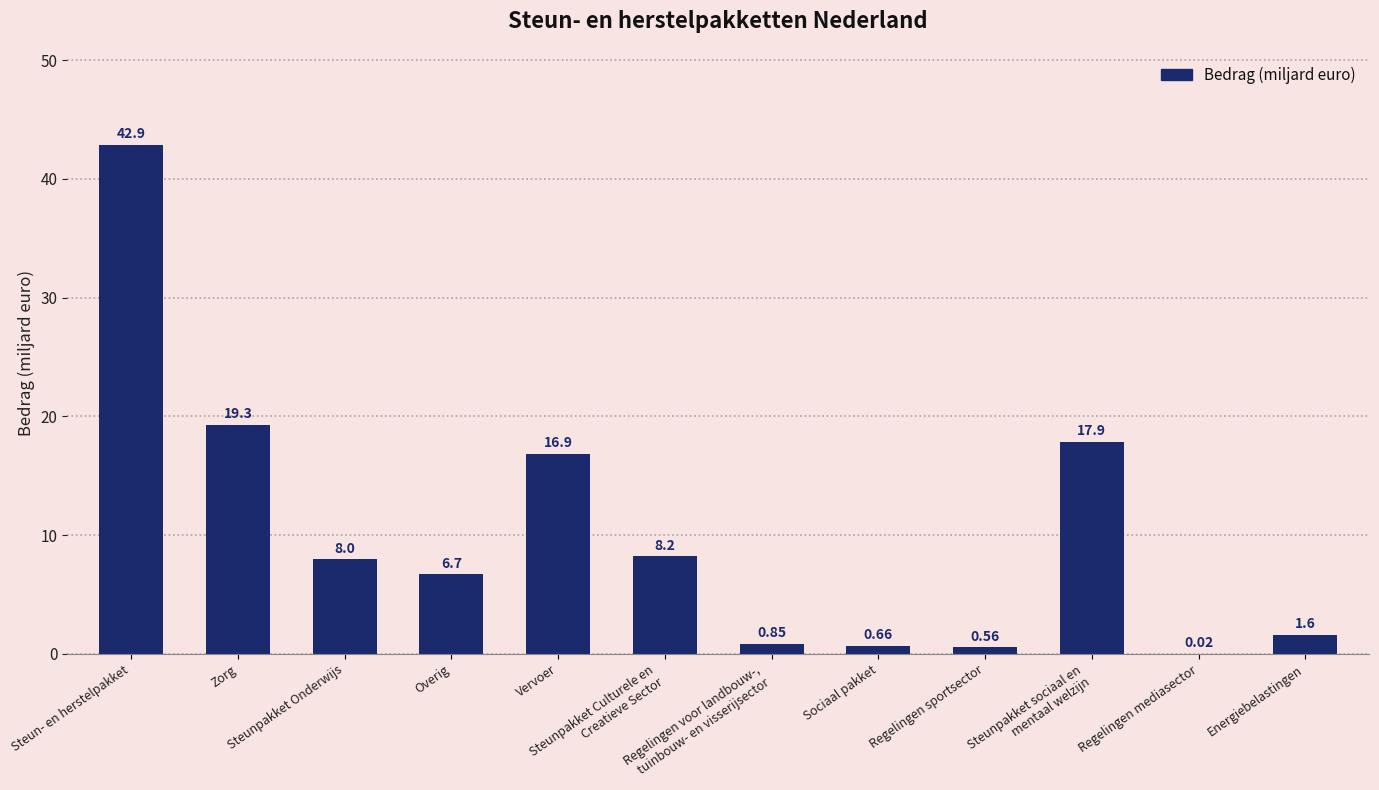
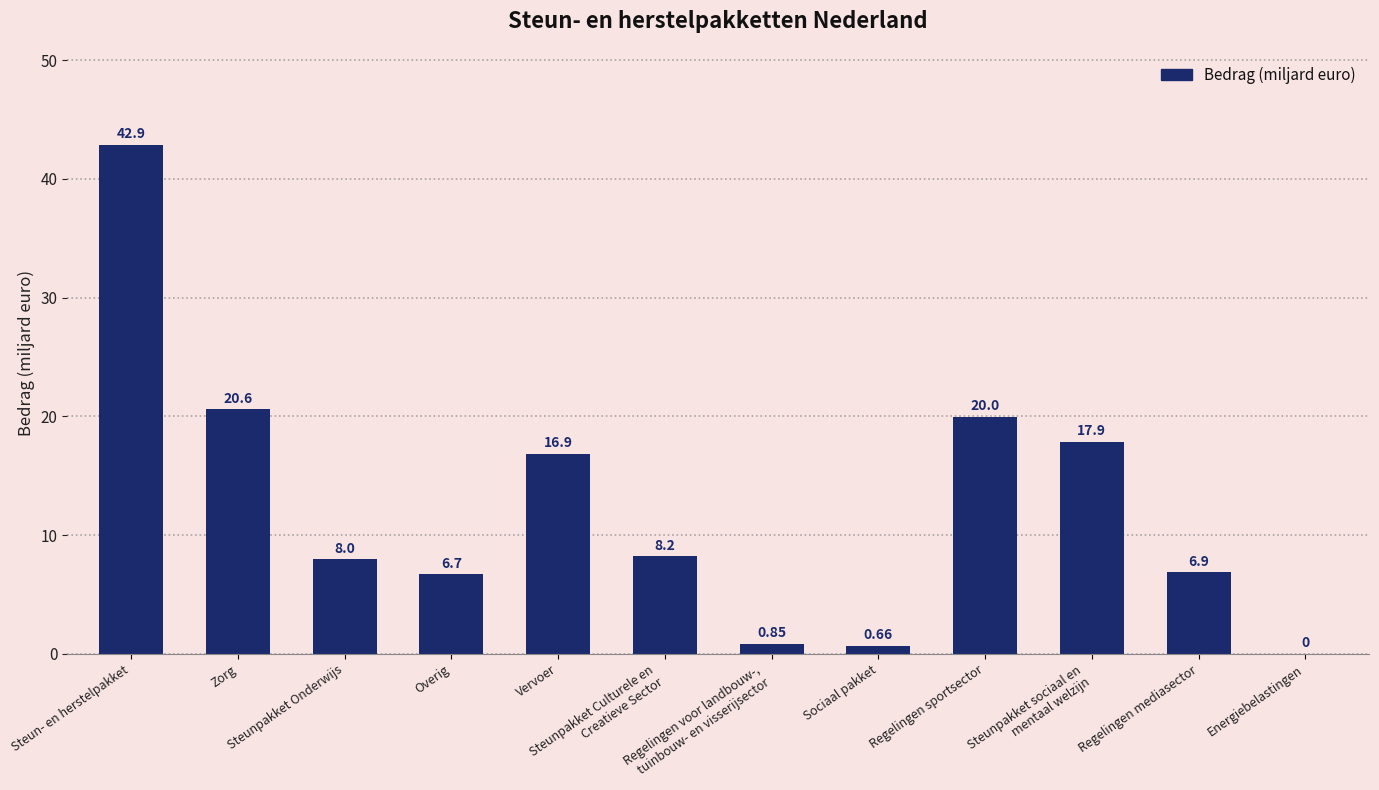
  {
    "Steun- en herstelpakket": 42.9,
-   "Zorg": 19.3,
+   "Zorg": 20.6,
    "Steunpakket Onderwijs": 8.0,
    "Overig": 6.7,
    "Vervoer": 16.9,
    "Steunpakket Culturele en Creatieve Sector": 8.2,
    "Regelingen voor landbouw-, tuinbouw- en visserijsector": 0.85,
    "Sociaal pakket": 0.66,
-   "Regelingen sportsector": 0.56,
+   "Regelingen sportsector": 20.0,
    "Steunpakket sociaal en mentaal welzijn": 17.9,
-   "Regelingen mediasector": 0.02,
-   "Energiebelastingen": 1.6
+   "Regelingen mediasector": 6.9,
+   "Energiebelastingen": 0
  }
